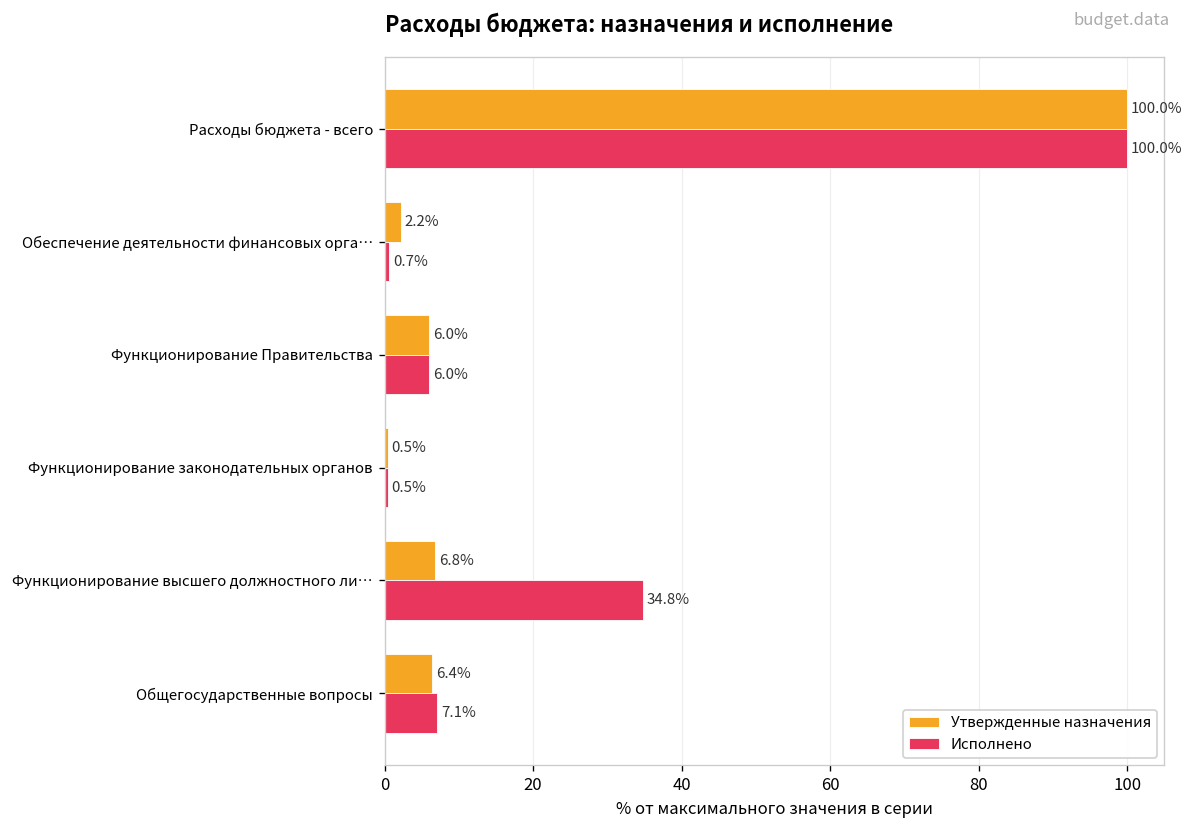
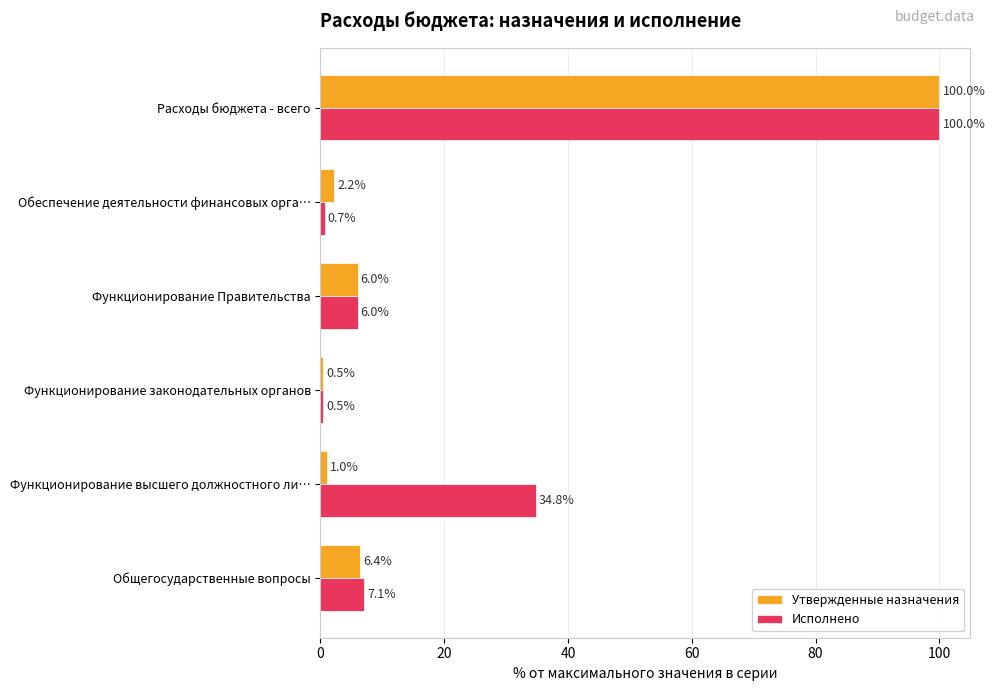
  {
    "Утвержденные назначения": {
      "Расходы бюджета - всего": "100.0%",
      "Обеспечение деятельности финансовых орга…": "2.2%",
      "Функционирование Правительства": "6.0%",
      "Функционирование законодательных органов": "0.5%",
-     "Функционирование высшего должностного ли…": "6.8%",
+     "Функционирование высшего должностного ли…": "1.0%",
      "Общегосударственные вопросы": "6.4%"
    },
    "Исполнено": {
      "Расходы бюджета - всего": "100.0%",
      "Обеспечение деятельности финансовых орга…": "0.7%",
      "Функционирование Правительства": "6.0%",
      "Функционирование законодательных органов": "0.5%",
      "Функционирование высшего должностного ли…": "34.8%",
      "Общегосударственные вопросы": "7.1%"
    }
  }
